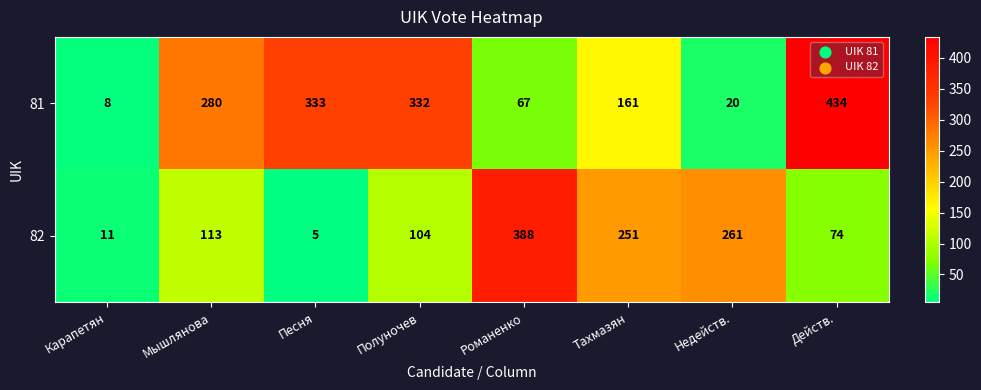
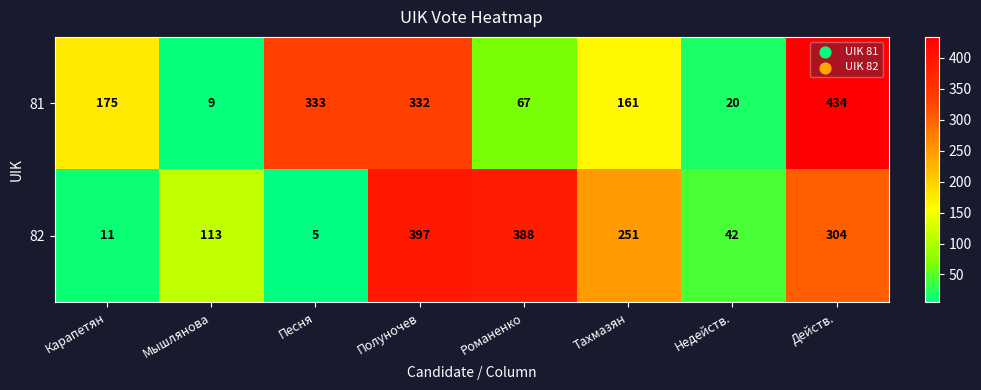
  {
    "81": {
-     "Карапетян": 8,
-     "Мышлянова": 280,
+     "Карапетян": 175,
+     "Мышлянова": 9,
      "Песня": 333,
      "Полуночев": 332,
      "Романенко": 67,
      "Тахмазян": 161,
      "Недейств.": 20,
      "Действ.": 434
    },
    "82": {
      "Карапетян": 11,
      "Мышлянова": 113,
      "Песня": 5,
-     "Полуночев": 104,
+     "Полуночев": 397,
      "Романенко": 388,
      "Тахмазян": 251,
-     "Недейств.": 261,
-     "Действ.": 74
+     "Недейств.": 42,
+     "Действ.": 304
    }
  }
